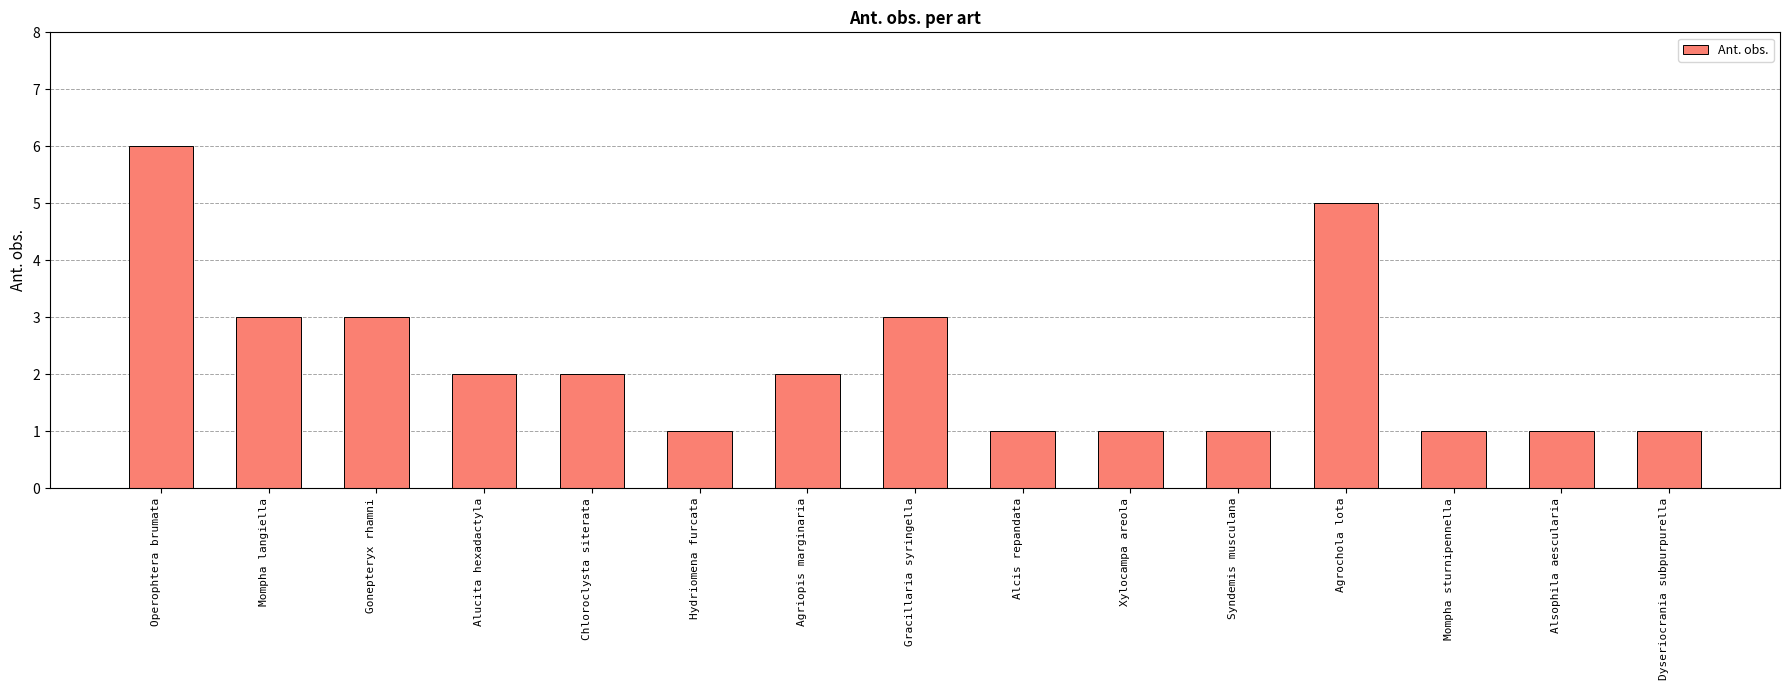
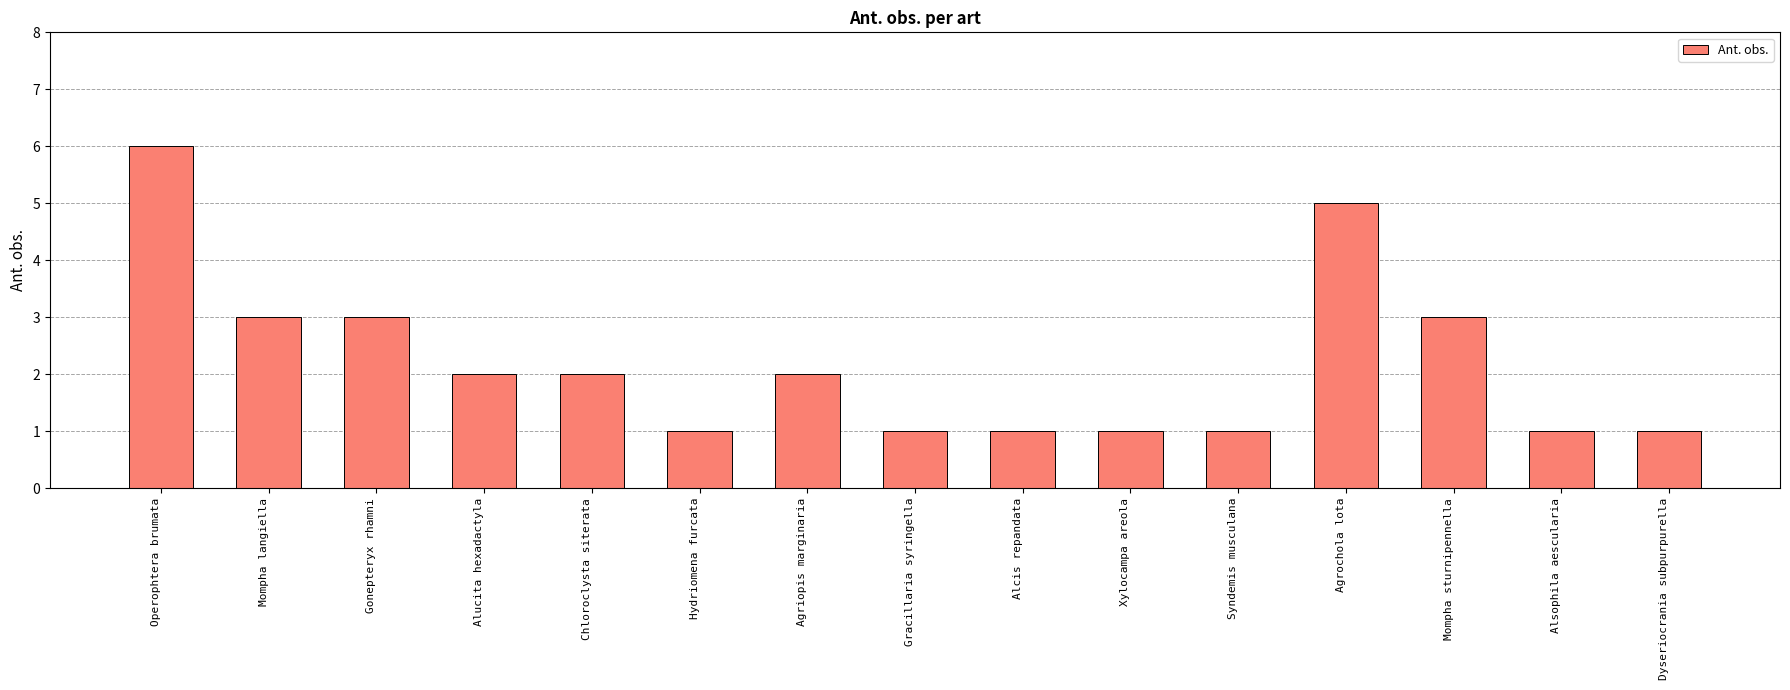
  {
    "Operophtera brumata": 6,
    "Mompha langiella": 3,
    "Gonepteryx rhamni": 3,
    "Alucita hexadactyla": 2,
    "Chloroclysta siterata": 2,
    "Hydriomena furcata": 1,
    "Agriopis marginaria": 2,
-   "Gracillaria syringella": 3,
+   "Gracillaria syringella": 1,
    "Alcis repandata": 1,
    "Xylocampa areola": 1,
    "Syndemis musculana": 1,
    "Agrochola lota": 5,
-   "Mompha sturnipennella": 1,
+   "Mompha sturnipennella": 3,
    "Alsophila aescularia": 1,
    "Dyseriocrania subpurpurella": 1
  }
